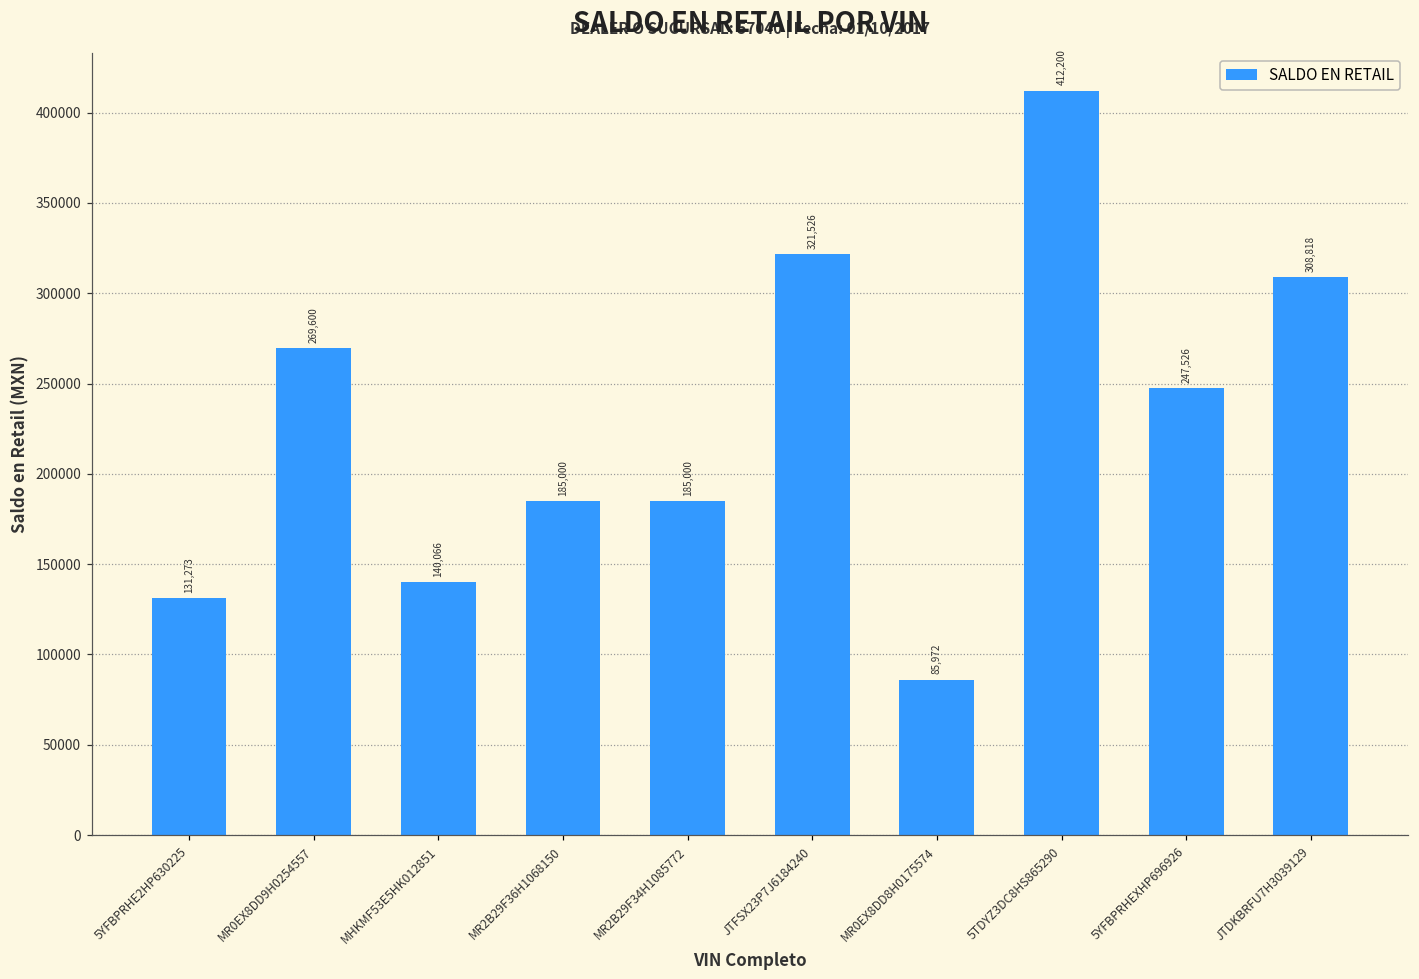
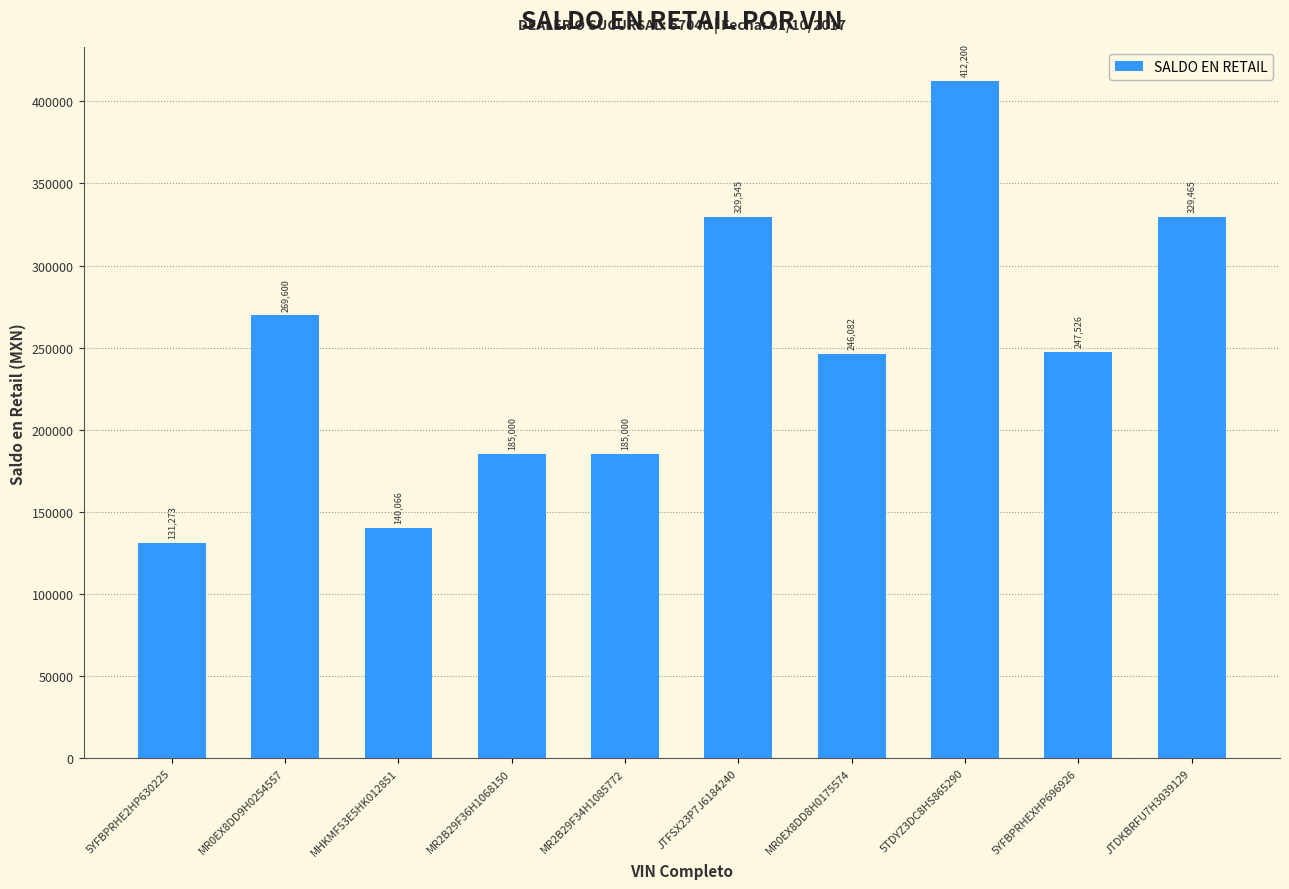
  {
    "5YFBPRHE2HP630225": "131,273",
    "MR0EX8DD9H0254557": "269,600",
    "MHKMF53E5HK012851": "140,066",
    "MR2B29F36H1068150": "185,000",
    "MR2B29F34H1085772": "185,000",
-   "JTFSX23P7J6184240": "321,526",
-   "MR0EX8DD8H0175574": "85,972",
+   "JTFSX23P7J6184240": "329,545",
+   "MR0EX8DD8H0175574": "246,082",
    "5TDYZ3DC8HS865290": "412,200",
    "5YFBPRHEXHP696926": "247,526",
-   "JTDKBRFU7H3039129": "308,818"
+   "JTDKBRFU7H3039129": "329,465"
  }
